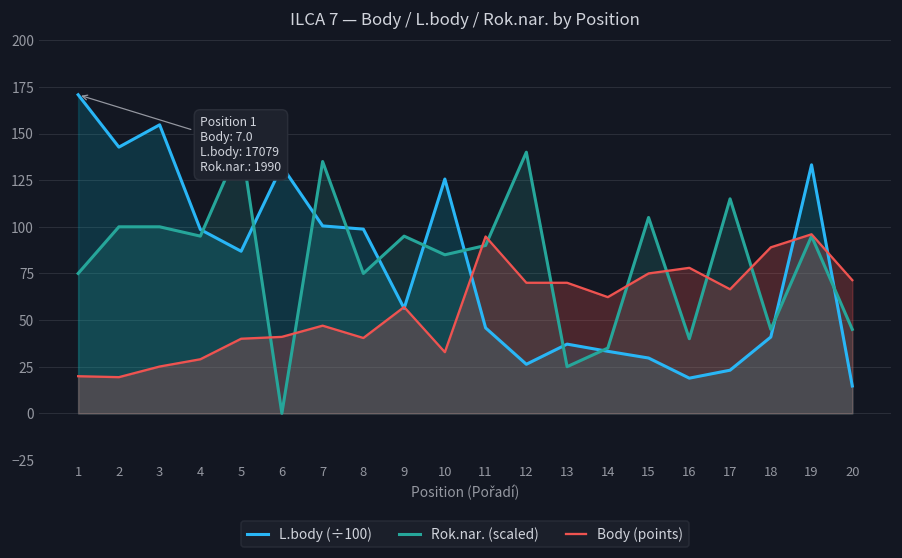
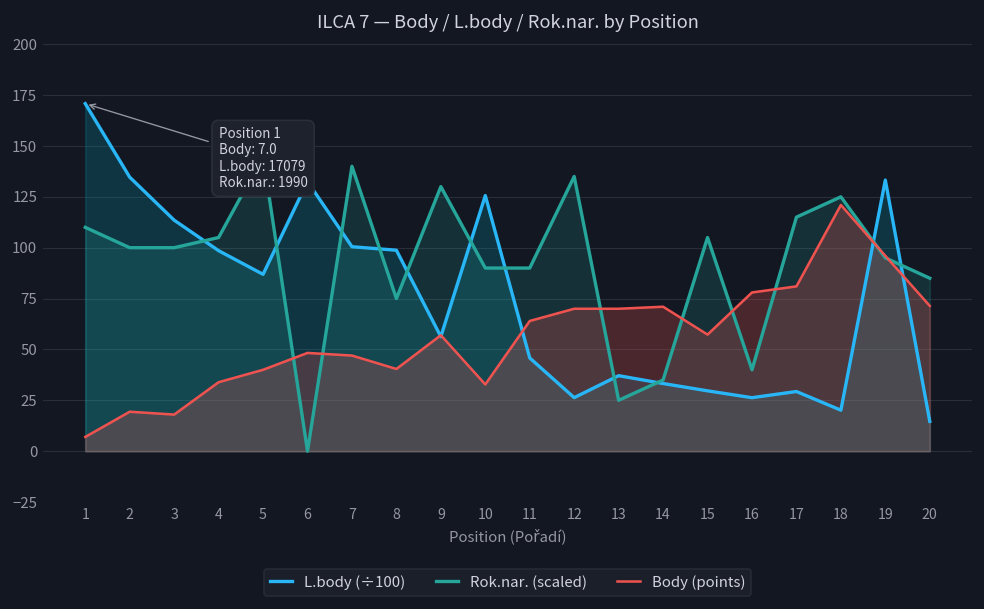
  {
    "L.body (÷100)": {
      "1": 171,
-     "2": 143,
-     "3": 155,
+     "2": 135,
+     "3": 114,
      "4": 99,
      "5": 87,
      "7": 100,
      "8": 99,
      "10": 126,
      "11": 46,
      "12": 26,
      "13": 37,
      "14": 33,
      "15": 30,
-     "16": 19,
-     "17": 23,
-     "18": 41,
+     "16": 26,
+     "17": 29,
+     "18": 20,
      "19": 133,
      "20": 15
    },
    "Rok.nar. (scaled)": {
-     "1": 75,
+     "1": 110,
      "2": 100,
      "3": 100,
-     "4": 95,
+     "4": 105,
      "6": 0,
-     "7": 135,
+     "7": 140,
      "8": 75,
-     "9": 95,
-     "10": 85,
+     "9": 130,
+     "10": 90,
      "11": 90,
-     "12": 140,
+     "12": 135,
      "13": 25,
      "14": 35,
      "15": 105,
      "16": 40,
      "17": 115,
-     "18": 45,
-     "20": 45
+     "18": 125,
+     "20": 85
    },
    "Body (points)": {
-     "1": 20,
+     "1": 7,
      "2": 19,
-     "3": 25,
-     "4": 29,
+     "3": 18,
+     "4": 34,
      "5": 40,
-     "6": 41,
+     "6": 48,
      "7": 47,
      "8": 40,
      "10": 33,
-     "11": 95,
+     "11": 64,
      "12": 70,
      "13": 70,
-     "14": 62,
-     "15": 75,
+     "14": 71,
+     "15": 57,
      "16": 78,
-     "17": 67,
-     "18": 89,
+     "17": 81,
+     "18": 121,
      "20": 71
    }
  }
